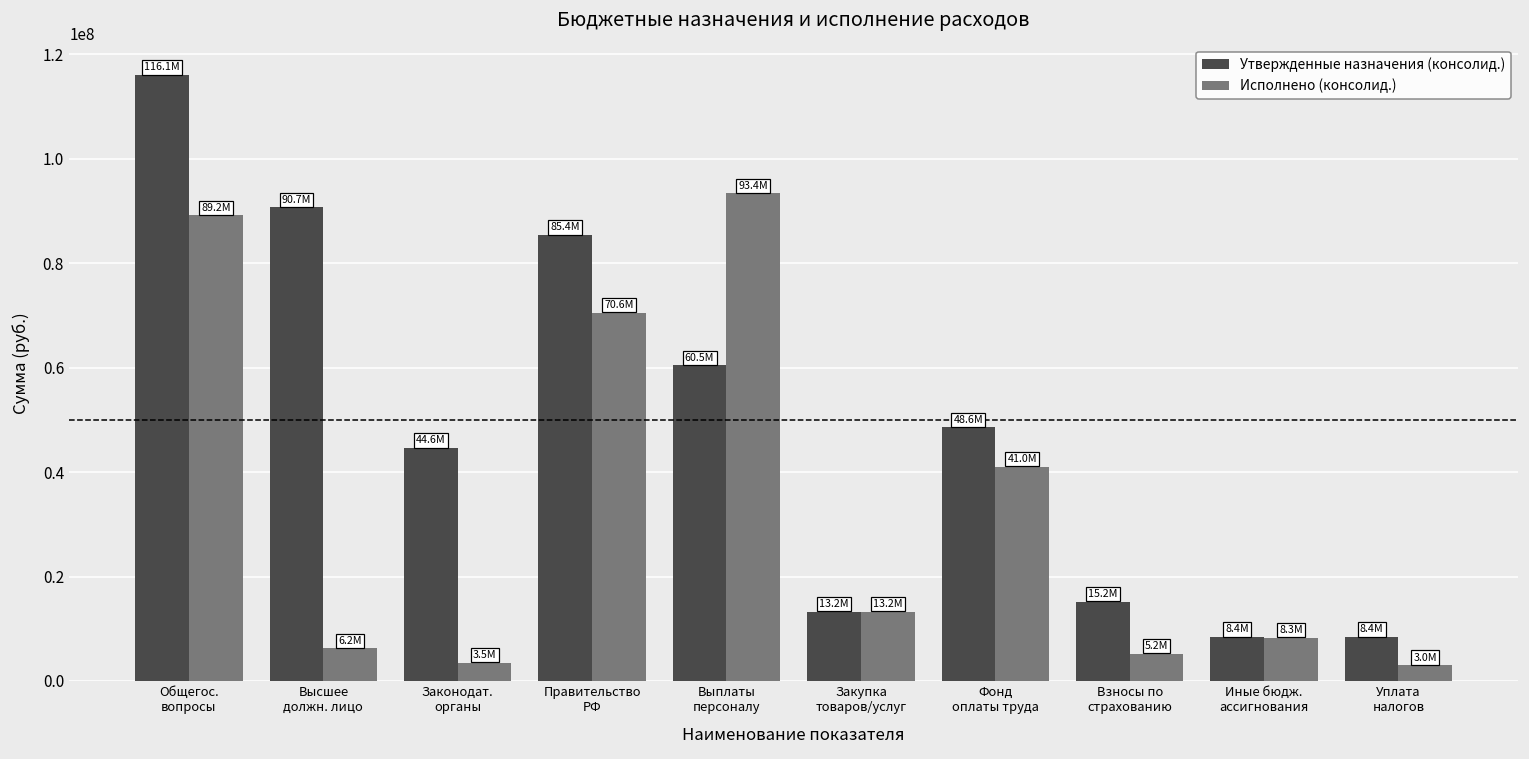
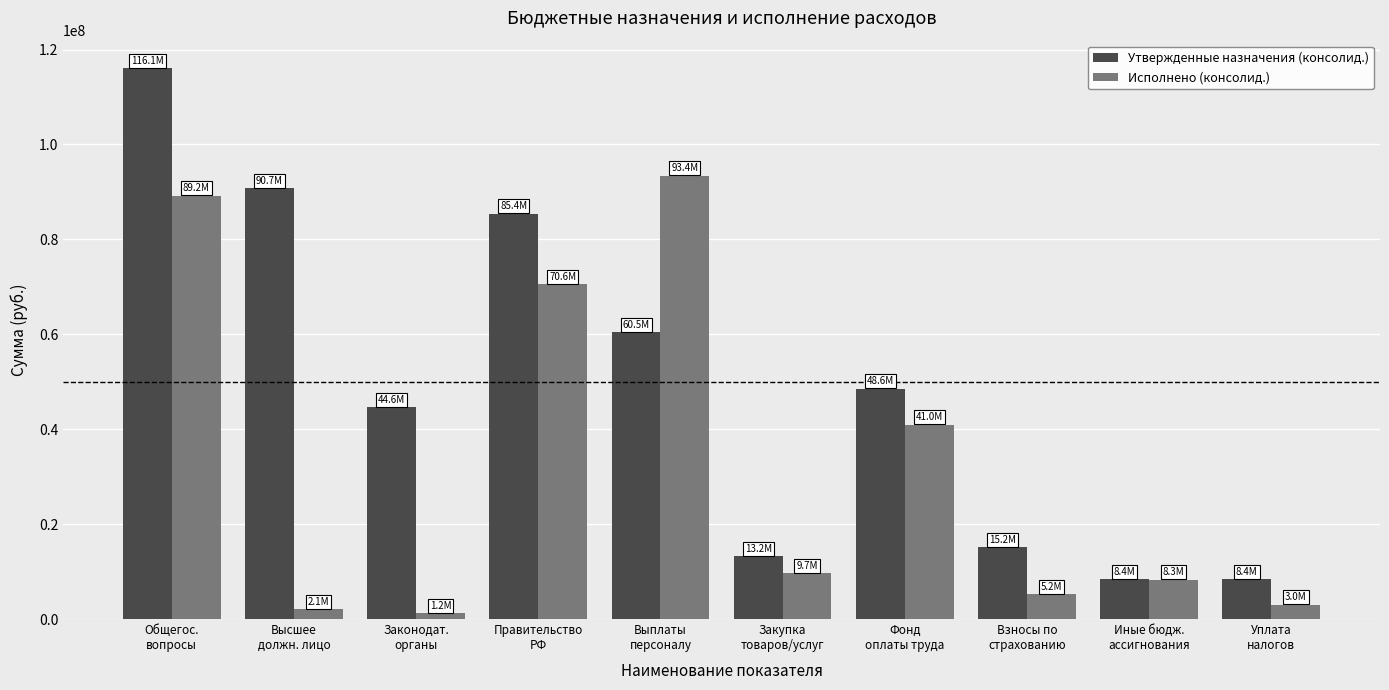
  {
    "Исполнено (консолид.)": {
-     "Высшее должн. лицо": "6.2M",
-     "Законодат. органы": "3.5M",
-     "Закупка товаров/услуг": "13.2M"
+     "Высшее должн. лицо": "2.1M",
+     "Законодат. органы": "1.2M",
+     "Закупка товаров/услуг": "9.7M"
    }
  }
